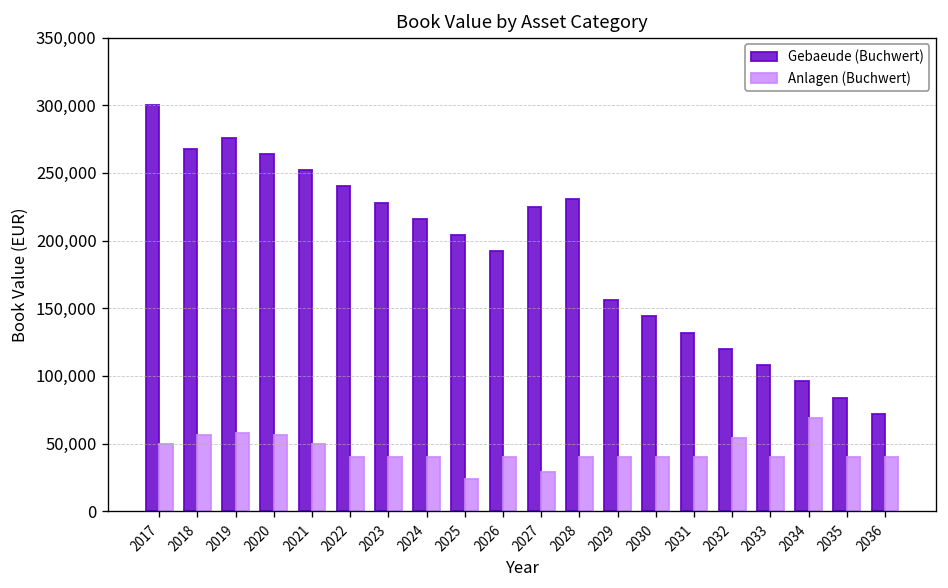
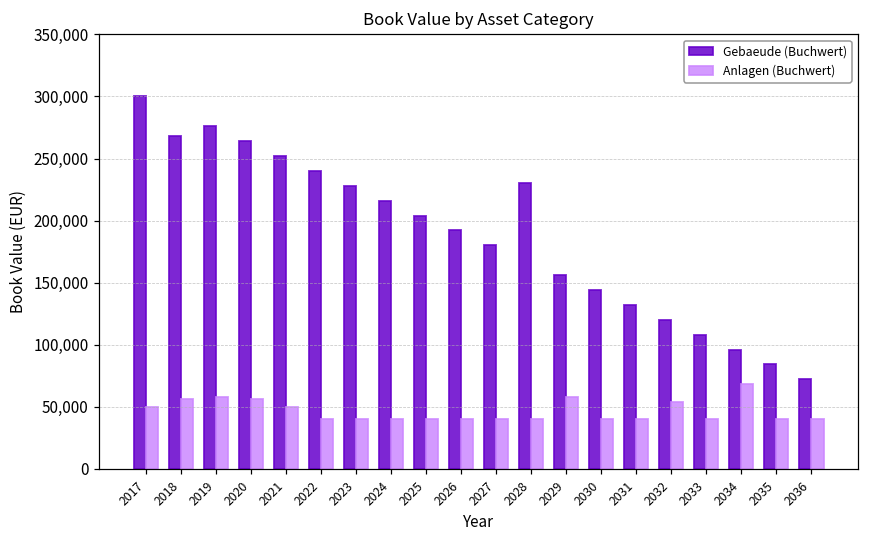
  {
    "Gebaeude (Buchwert)": {
      "2017": "300,000",
      "2018": "268,000",
      "2019": "276,000",
      "2020": "264,000",
      "2021": "252,000",
      "2022": "240,000",
      "2023": "228,000",
      "2024": "216,000",
      "2025": "204,000",
      "2026": "192,000",
-     "2027": "225,000",
+     "2027": "180,000",
      "2028": "230,000",
      "2029": "156,000",
      "2030": "144,000",
      "2031": "132,000",
      "2032": "120,000",
      "2033": "108,000",
      "2034": "96,000",
      "2035": "84,000",
      "2036": "72,000"
    },
    "Anlagen (Buchwert)": {
      "2017": "50,000",
      "2018": "56,000",
      "2019": "58,000",
      "2020": "56,000",
      "2021": "50,000",
      "2022": "40,000",
      "2023": "40,000",
      "2024": "40,000",
-     "2025": "24,000",
+     "2025": "40,000",
      "2026": "40,000",
-     "2027": "29,000",
+     "2027": "40,000",
      "2028": "40,000",
-     "2029": "40,000",
+     "2029": "58,000",
      "2030": "40,000",
      "2031": "40,000",
      "2032": "54,000",
      "2033": "40,000",
      "2034": "69,000",
      "2035": "40,000",
      "2036": "40,000"
    }
  }
